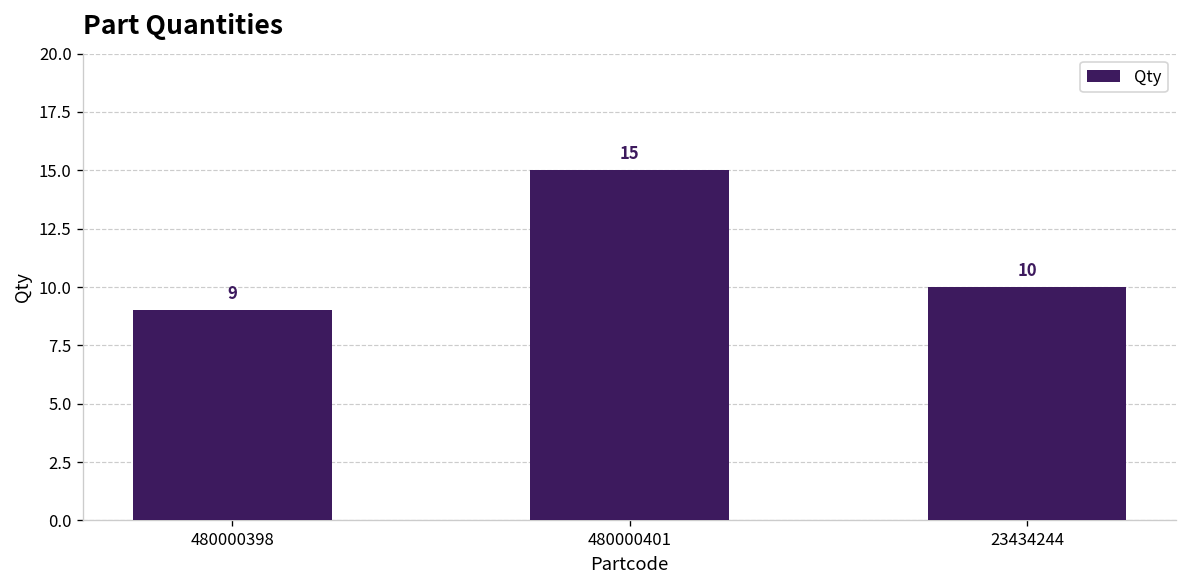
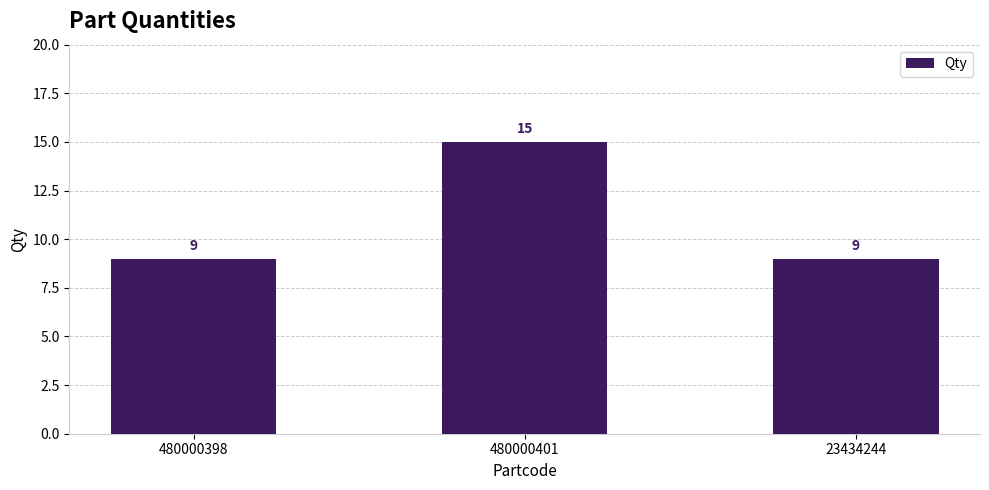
  {
    "480000398": 9,
    "480000401": 15,
-   "23434244": 10
+   "23434244": 9
  }
